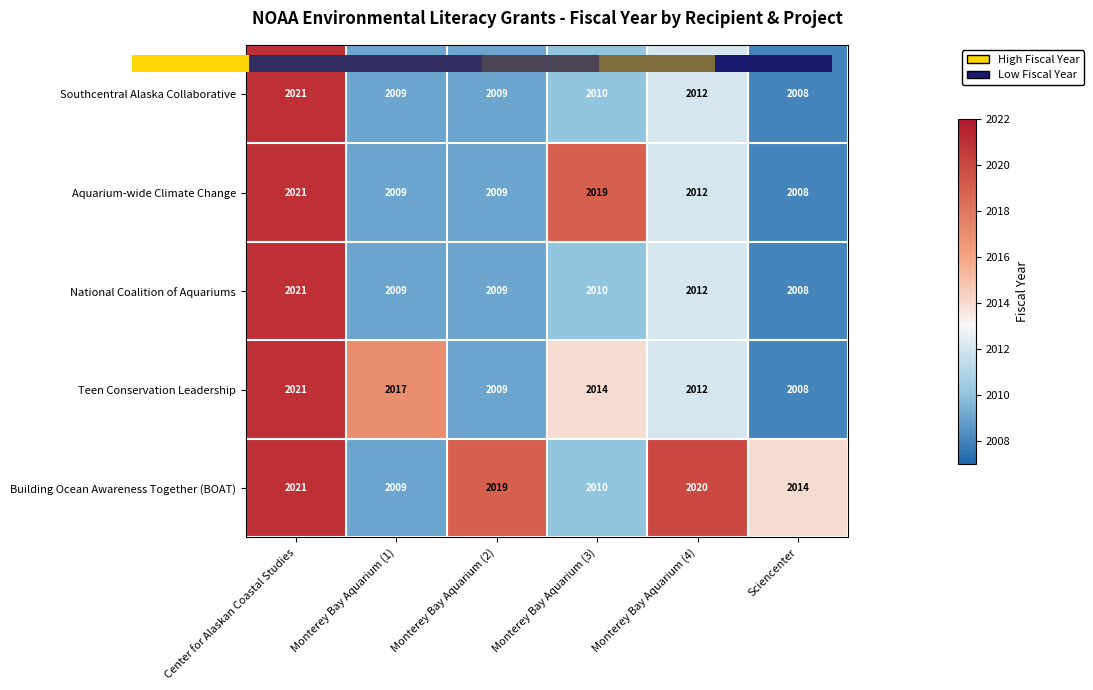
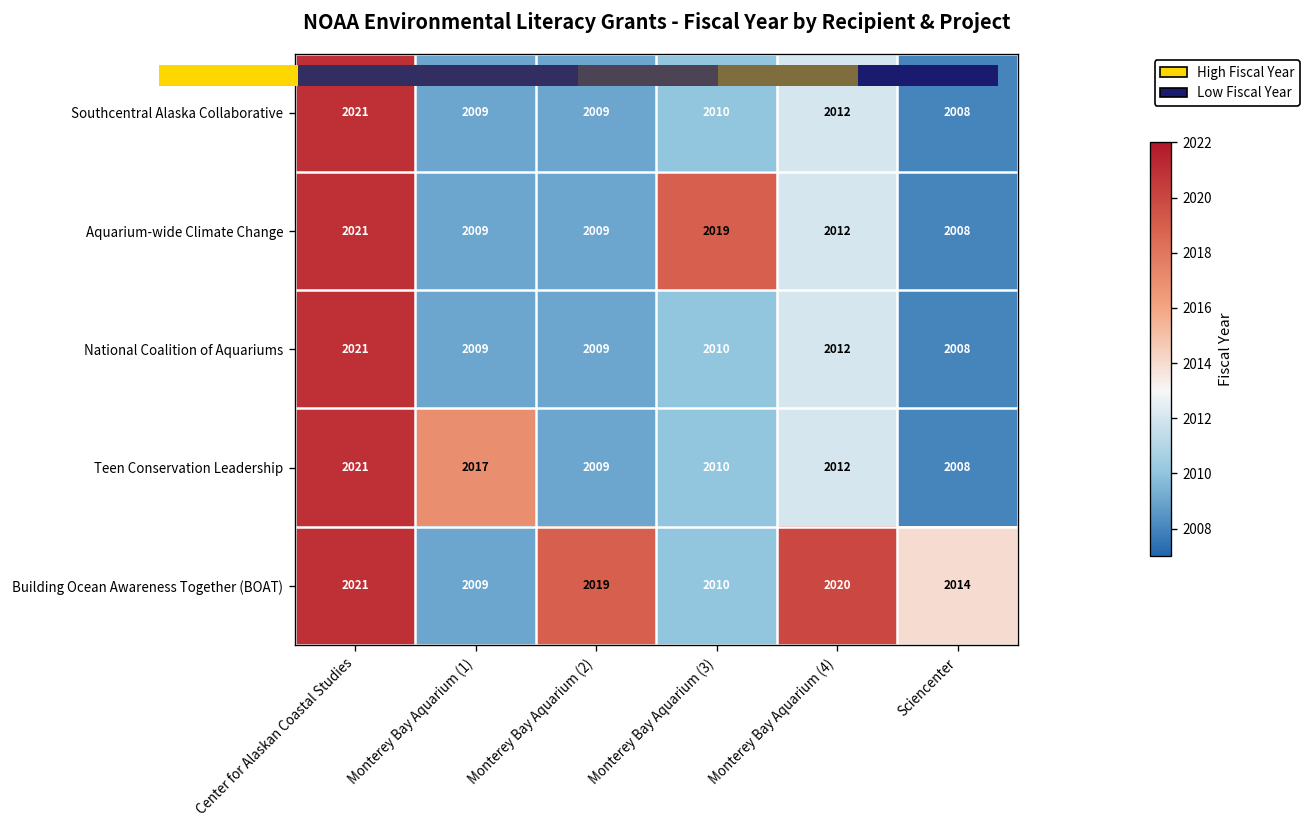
  {
    "NOAA Environmental Literacy Grants - Fiscal Year by Recipient & Project": {
      "Southcentral Alaska Collaborative": {
        "Center for Alaskan Coastal Studies": 2021,
        "Monterey Bay Aquarium (1)": 2009,
        "Monterey Bay Aquarium (2)": 2009,
        "Monterey Bay Aquarium (3)": 2010,
        "Monterey Bay Aquarium (4)": 2012,
        "Sciencenter": 2008
      },
      "Aquarium-wide Climate Change": {
        "Center for Alaskan Coastal Studies": 2021,
        "Monterey Bay Aquarium (1)": 2009,
        "Monterey Bay Aquarium (2)": 2009,
        "Monterey Bay Aquarium (3)": 2019,
        "Monterey Bay Aquarium (4)": 2012,
        "Sciencenter": 2008
      },
      "National Coalition of Aquariums": {
        "Center for Alaskan Coastal Studies": 2021,
        "Monterey Bay Aquarium (1)": 2009,
        "Monterey Bay Aquarium (2)": 2009,
        "Monterey Bay Aquarium (3)": 2010,
        "Monterey Bay Aquarium (4)": 2012,
        "Sciencenter": 2008
      },
      "Teen Conservation Leadership": {
        "Center for Alaskan Coastal Studies": 2021,
        "Monterey Bay Aquarium (1)": 2017,
        "Monterey Bay Aquarium (2)": 2009,
-       "Monterey Bay Aquarium (3)": 2014,
+       "Monterey Bay Aquarium (3)": 2010,
        "Monterey Bay Aquarium (4)": 2012,
        "Sciencenter": 2008
      },
      "Building Ocean Awareness Together (BOAT)": {
        "Center for Alaskan Coastal Studies": 2021,
        "Monterey Bay Aquarium (1)": 2009,
        "Monterey Bay Aquarium (2)": 2019,
        "Monterey Bay Aquarium (3)": 2010,
        "Monterey Bay Aquarium (4)": 2020,
        "Sciencenter": 2014
      }
    }
  }
